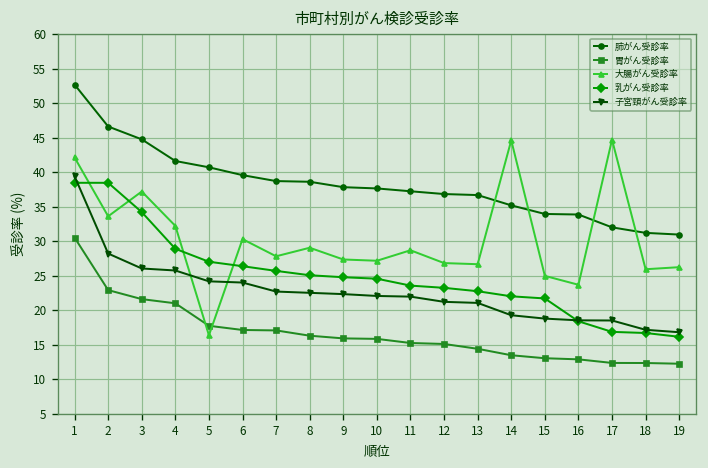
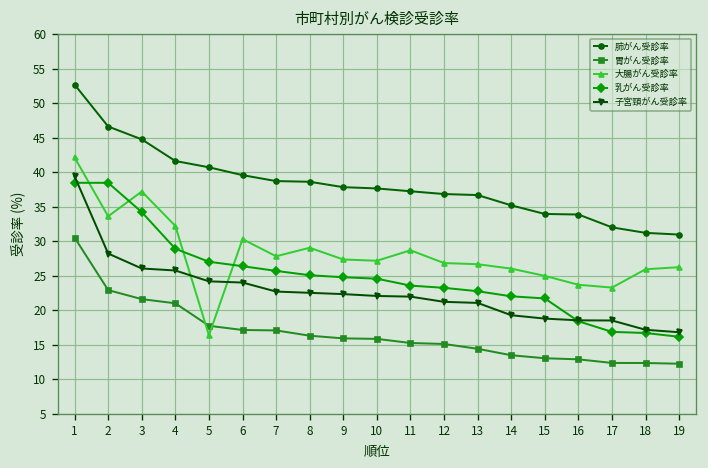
  {
    "大腸がん受診率": {
      "1": 42,
      "2": 34,
      "3": 37,
      "4": 32,
      "5": 16,
      "6": 30,
      "7": 28,
      "8": 29,
      "9": 27,
      "10": 27,
      "11": 29,
      "12": 27,
      "13": 27,
-     "14": 45,
+     "14": 26,
      "15": 25,
      "16": 24,
-     "17": 45,
+     "17": 23,
      "18": 26,
      "19": 26
    }
  }
